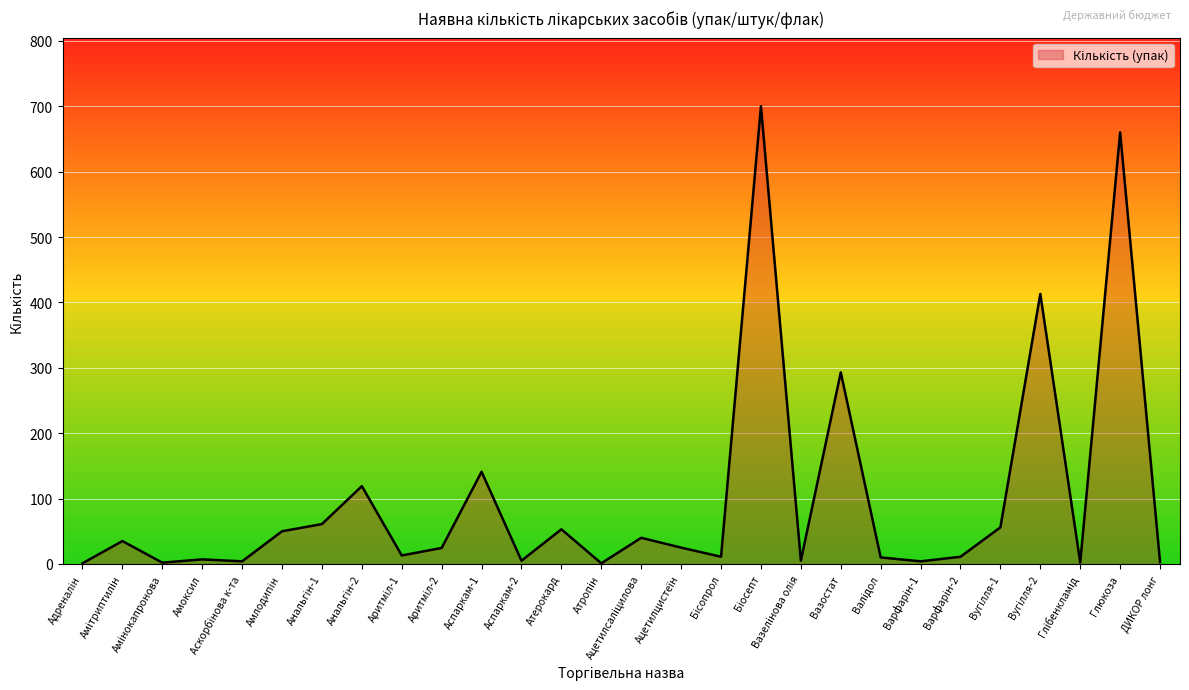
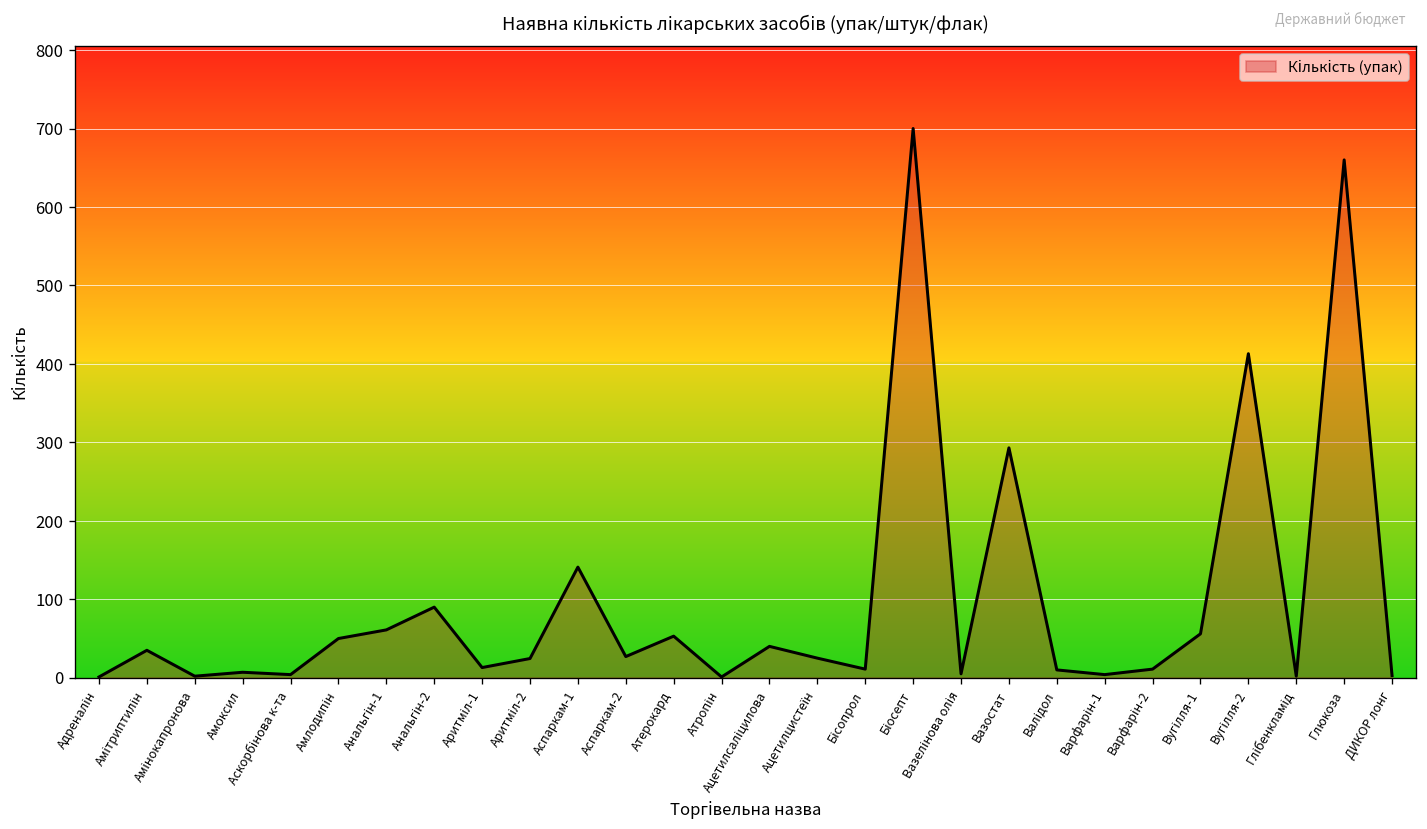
  {
    "Адреналін": 0,
    "Амітриптилін": 40,
    "Амінокапронова": 0,
    "Амоксил": 10,
    "Аскорбінова к-та": 0,
    "Амлодипін": 50,
    "Анальгін-1": 60,
-   "Анальгін-2": 120,
+   "Анальгін-2": 90,
    "Аритміл-1": 10,
    "Аритміл-2": 20,
    "Аспаркам-1": 140,
-   "Аспаркам-2": 10,
+   "Аспаркам-2": 30,
    "Атерокард": 50,
    "Атропін": 0,
    "Ацетилсаліцилова": 40,
    "Ацетилцистеїн": 30,
    "Бісопрол": 10,
    "Біосепт": 700,
    "Вазелінова олія": 10,
    "Вазостат": 290,
    "Валідол": 10,
    "Варфарін-1": 0,
    "Варфарін-2": 10,
    "Вугілля-1": 60,
    "Вугілля-2": 410,
    "Глібенкламід": 0,
    "Глюкоза": 660,
    "ДИКОР лонг": 0
  }
